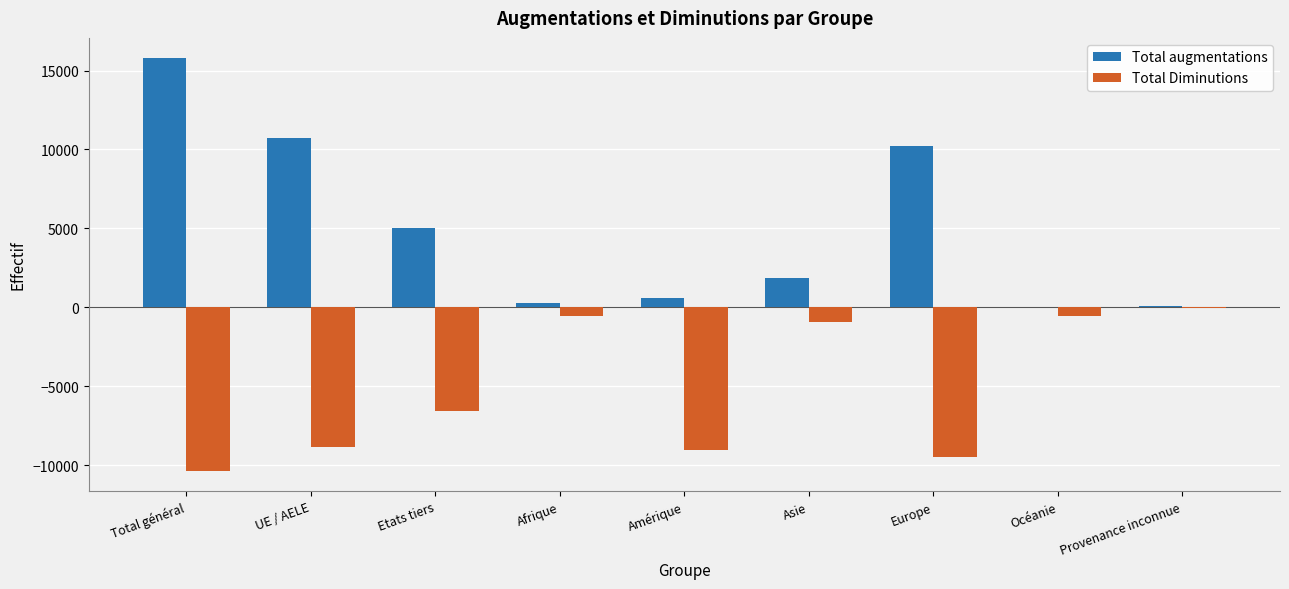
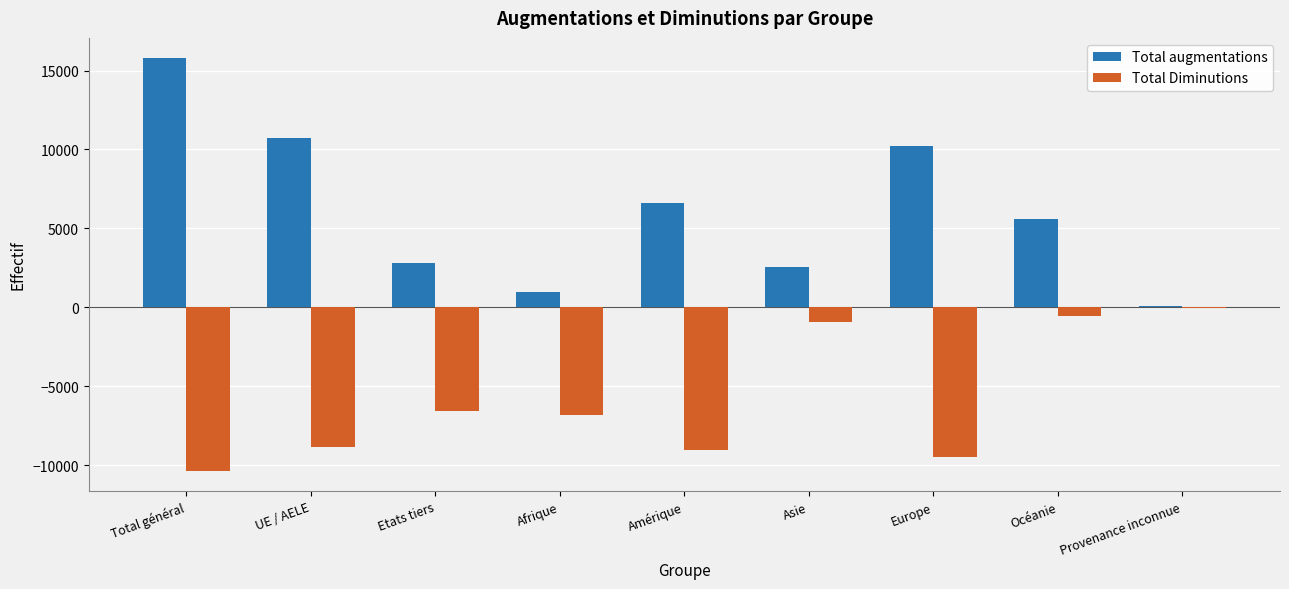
  {
    "Total augmentations": {
      "Total général": 15800,
      "UE / AELE": 10700,
-     "Etats tiers": 5100,
-     "Afrique": 300,
-     "Amérique": 600,
-     "Asie": 1900,
+     "Etats tiers": 2800,
+     "Afrique": 900,
+     "Amérique": 6600,
+     "Asie": 2600,
      "Europe": 10200,
-     "Océanie": 0
+     "Océanie": 5600
    },
    "Total Diminutions": {
      "Total général": -10300,
      "UE / AELE": -8800,
      "Etats tiers": -6600,
-     "Afrique": -600,
+     "Afrique": -6800,
      "Amérique": -9000,
      "Asie": -900,
      "Europe": -9500,
      "Océanie": -600
    }
  }
